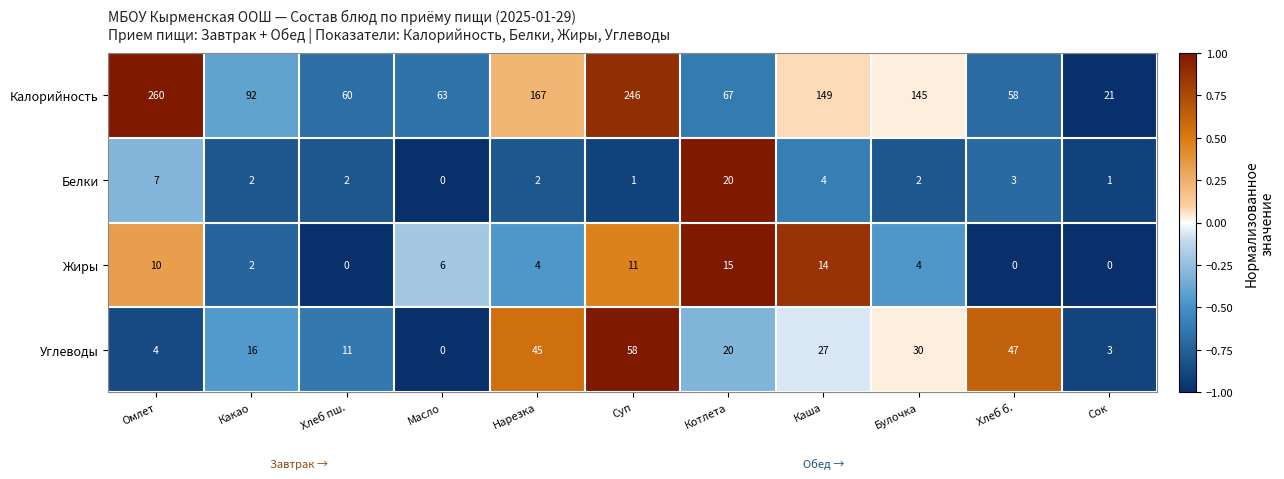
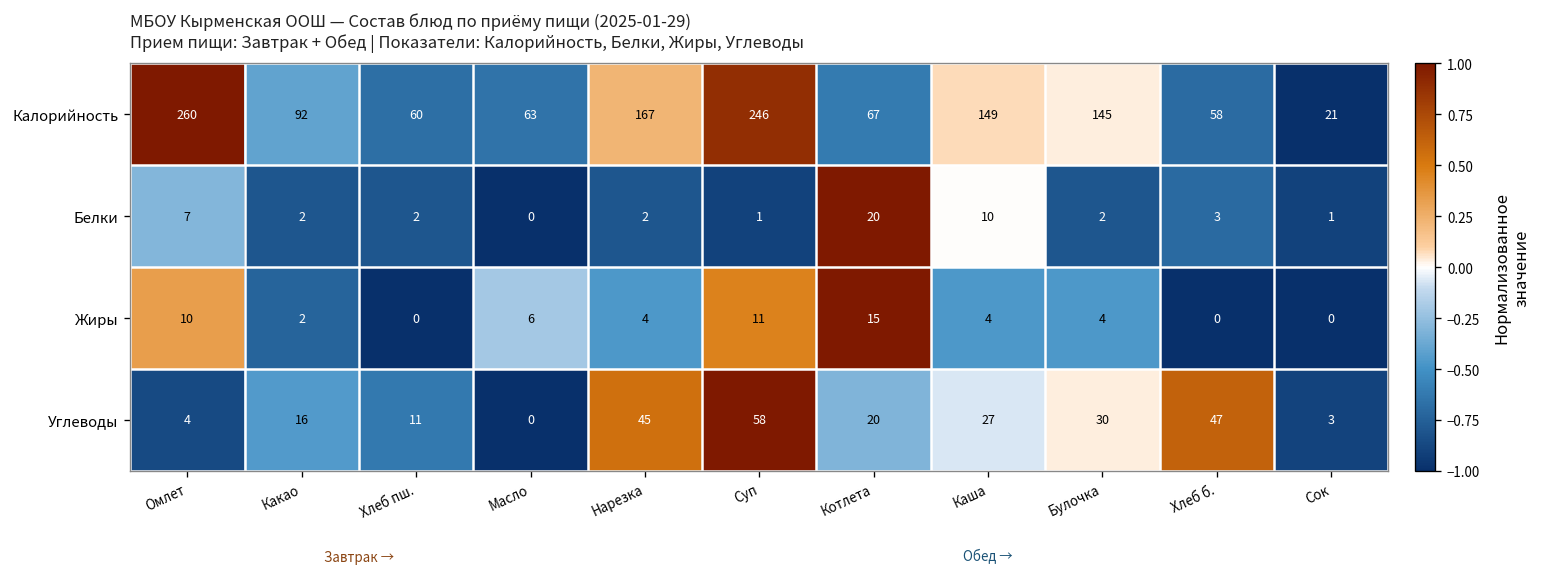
  {
    "Калорийность": {
      "Омлет": 260,
      "Какао": 92,
      "Хлеб пш.": 60,
      "Масло": 63,
      "Нарезка": 167,
      "Суп": 246,
      "Котлета": 67,
      "Каша": 149,
      "Булочка": 145,
      "Хлеб б.": 58,
      "Сок": 21
    },
    "Белки": {
      "Омлет": 7,
      "Какао": 2,
      "Хлеб пш.": 2,
      "Масло": 0,
      "Нарезка": 2,
      "Суп": 1,
      "Котлета": 20,
-     "Каша": 4,
+     "Каша": 10,
      "Булочка": 2,
      "Хлеб б.": 3,
      "Сок": 1
    },
    "Жиры": {
      "Омлет": 10,
      "Какао": 2,
      "Хлеб пш.": 0,
      "Масло": 6,
      "Нарезка": 4,
      "Суп": 11,
      "Котлета": 15,
-     "Каша": 14,
+     "Каша": 4,
      "Булочка": 4,
      "Хлеб б.": 0,
      "Сок": 0
    },
    "Углеводы": {
      "Омлет": 4,
      "Какао": 16,
      "Хлеб пш.": 11,
      "Масло": 0,
      "Нарезка": 45,
      "Суп": 58,
      "Котлета": 20,
      "Каша": 27,
      "Булочка": 30,
      "Хлеб б.": 47,
      "Сок": 3
    }
  }
